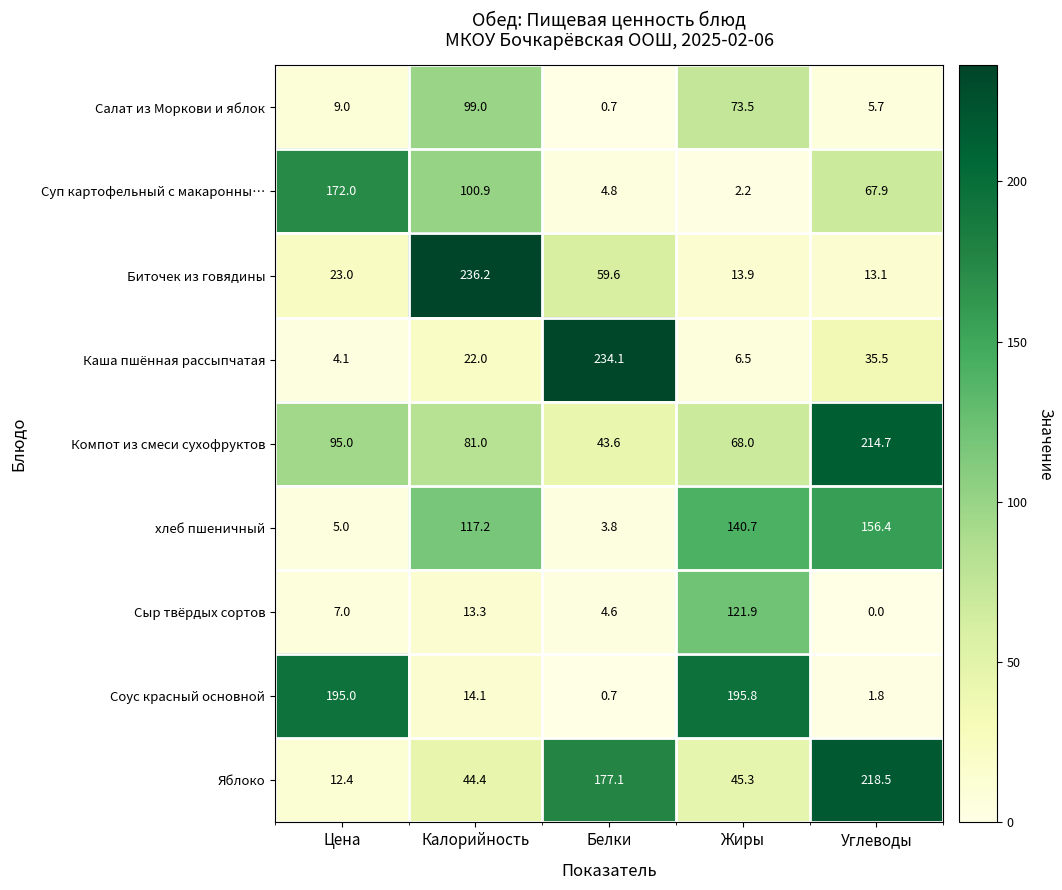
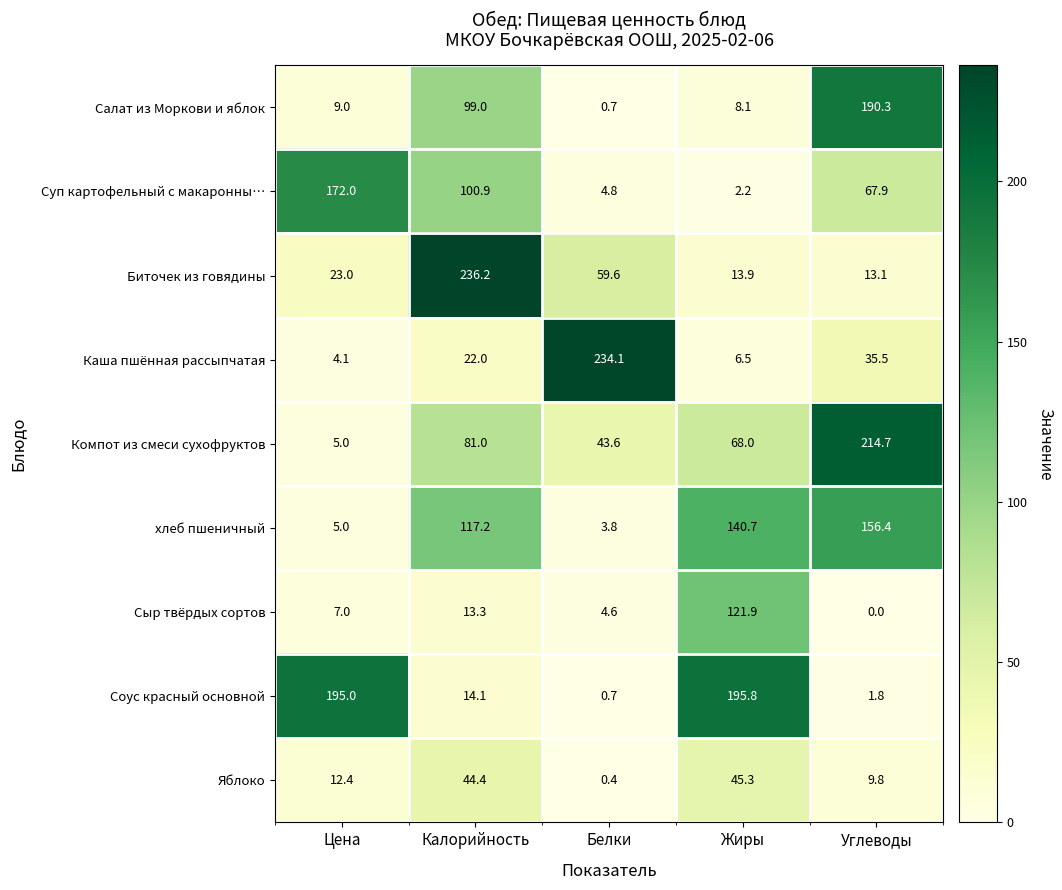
  {
    "Салат из Моркови и яблок": {
      "Цена": 9.0,
      "Калорийность": 99.0,
      "Белки": 0.7,
-     "Жиры": 73.5,
-     "Углеводы": 5.7
+     "Жиры": 8.1,
+     "Углеводы": 190.3
    },
    "Суп картофельный с макаронны…": {
      "Цена": 172.0,
      "Калорийность": 100.9,
      "Белки": 4.8,
      "Жиры": 2.2,
      "Углеводы": 67.9
    },
    "Биточек из говядины": {
      "Цена": 23.0,
      "Калорийность": 236.2,
      "Белки": 59.6,
      "Жиры": 13.9,
      "Углеводы": 13.1
    },
    "Каша пшённая рассыпчатая": {
      "Цена": 4.1,
      "Калорийность": 22.0,
      "Белки": 234.1,
      "Жиры": 6.5,
      "Углеводы": 35.5
    },
    "Компот из смеси сухофруктов": {
-     "Цена": 95.0,
+     "Цена": 5.0,
      "Калорийность": 81.0,
      "Белки": 43.6,
      "Жиры": 68.0,
      "Углеводы": 214.7
    },
    "хлеб пшеничный": {
      "Цена": 5.0,
      "Калорийность": 117.2,
      "Белки": 3.8,
      "Жиры": 140.7,
      "Углеводы": 156.4
    },
    "Сыр твёрдых сортов": {
      "Цена": 7.0,
      "Калорийность": 13.3,
      "Белки": 4.6,
      "Жиры": 121.9,
      "Углеводы": 0.0
    },
    "Соус красный основной": {
      "Цена": 195.0,
      "Калорийность": 14.1,
      "Белки": 0.7,
      "Жиры": 195.8,
      "Углеводы": 1.8
    },
    "Яблоко": {
      "Цена": 12.4,
      "Калорийность": 44.4,
-     "Белки": 177.1,
+     "Белки": 0.4,
      "Жиры": 45.3,
-     "Углеводы": 218.5
+     "Углеводы": 9.8
    }
  }
